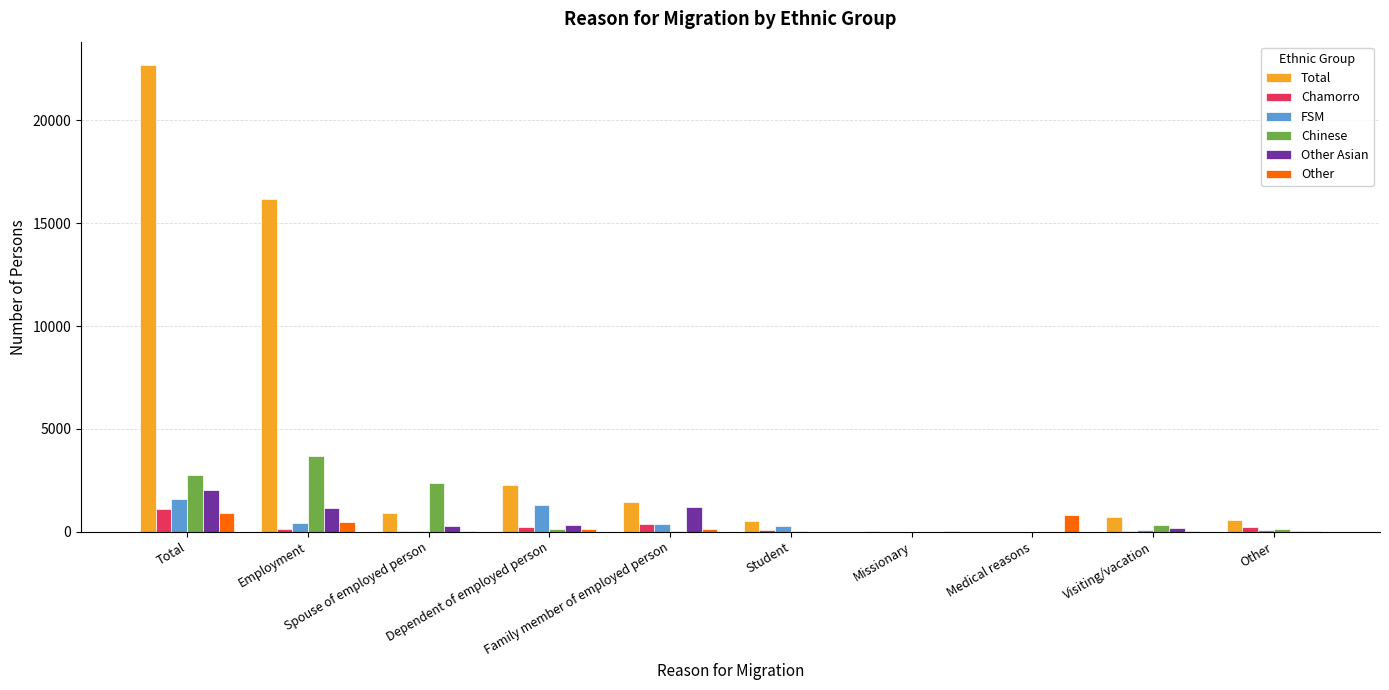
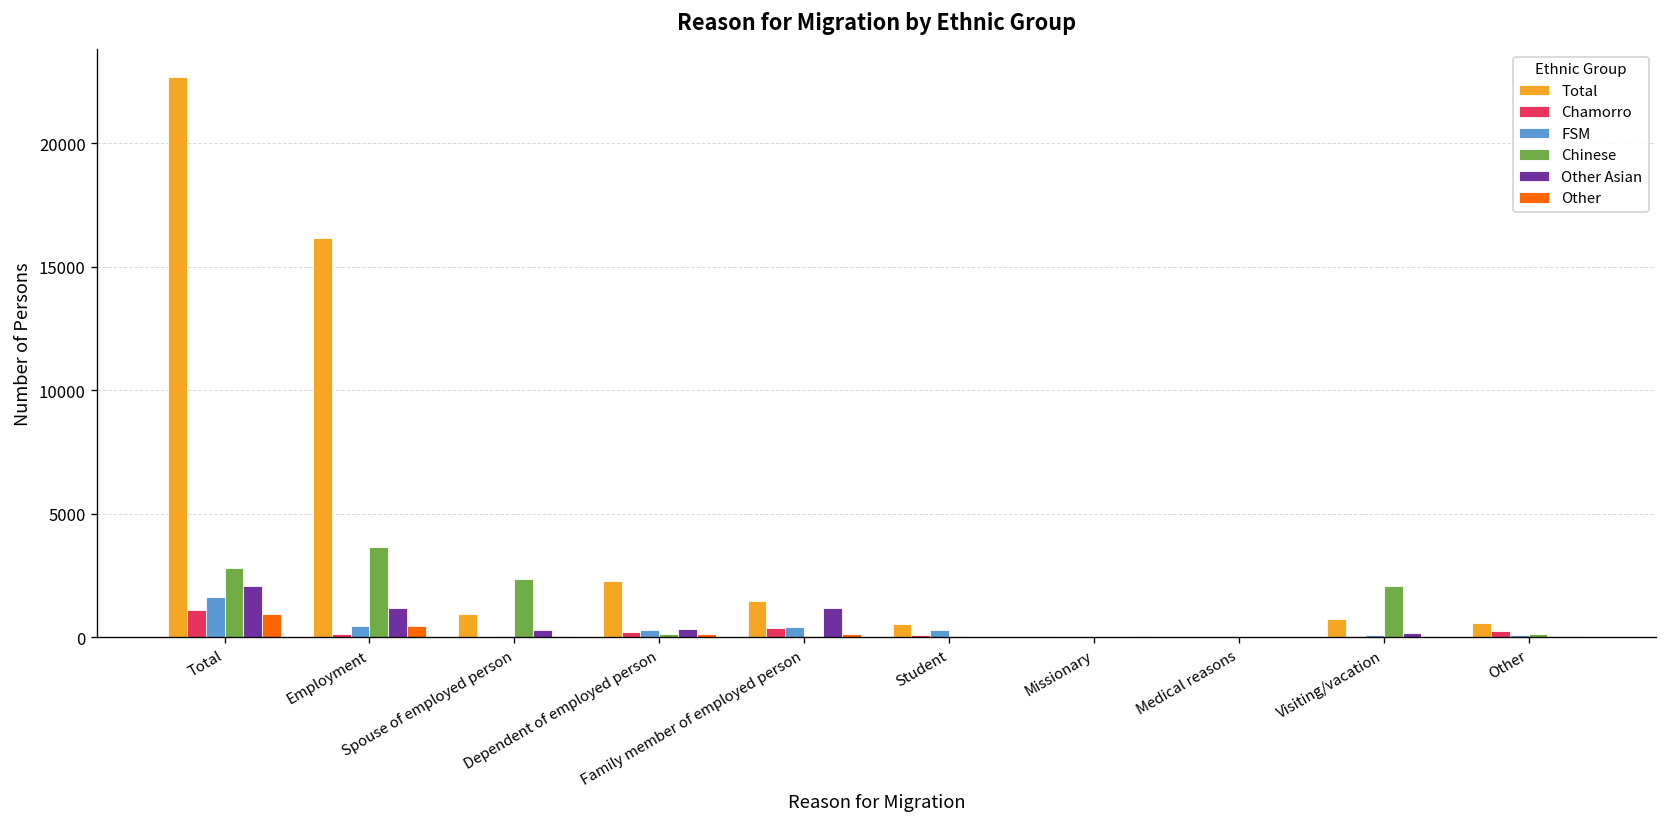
  {
    "Total": {
      "Total": 22700,
      "Employment": 16200,
      "Spouse of employed person": 900,
      "Dependent of employed person": 2300,
      "Family member of employed person": 1500,
      "Student": 500,
      "Visiting/vacation": 700,
      "Other": 600
    },
    "Chamorro": {
      "Total": 1100,
      "Employment": 100,
      "Dependent of employed person": 200,
      "Family member of employed person": 400,
      "Missionary": 0,
      "Other": 200
    },
    "FSM": {
      "Total": 1600,
      "Employment": 400,
-     "Dependent of employed person": 1300,
+     "Dependent of employed person": 300,
      "Family member of employed person": 400,
      "Student": 300,
      "Missionary": 0,
      "Medical reasons": 0
    },
    "Chinese": {
      "Total": 2800,
      "Employment": 3700,
      "Spouse of employed person": 2400,
      "Dependent of employed person": 100,
      "Missionary": 0,
      "Medical reasons": 0,
-     "Visiting/vacation": 300,
+     "Visiting/vacation": 2100,
      "Other": 100
    },
    "Other Asian": {
      "Total": 2100,
      "Employment": 1200,
      "Spouse of employed person": 300,
      "Dependent of employed person": 300,
      "Family member of employed person": 1200,
      "Student": 0,
      "Missionary": 0,
      "Medical reasons": 0,
      "Visiting/vacation": 200
    },
    "Other": {
      "Total": 900,
      "Employment": 500,
      "Dependent of employed person": 100,
      "Family member of employed person": 100,
      "Student": 0,
-     "Medical reasons": 800
+     "Medical reasons": 0
    }
  }
